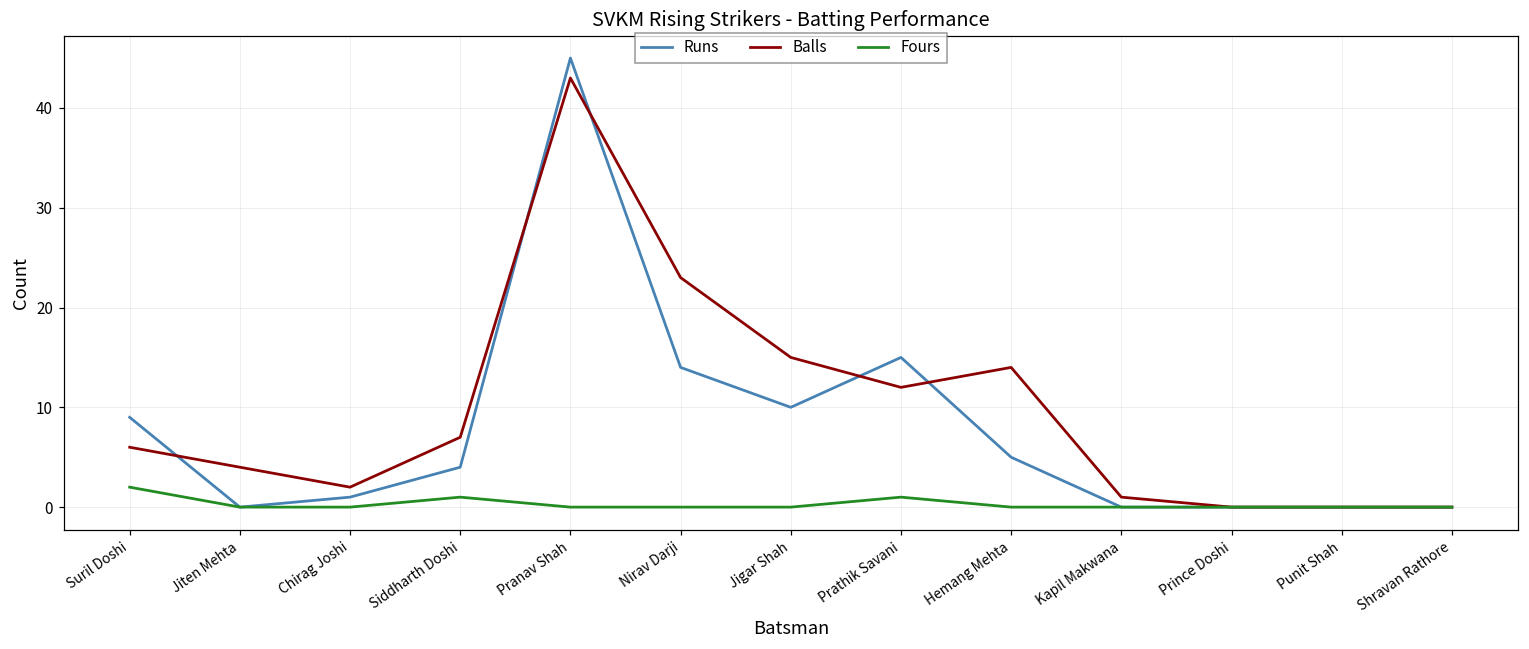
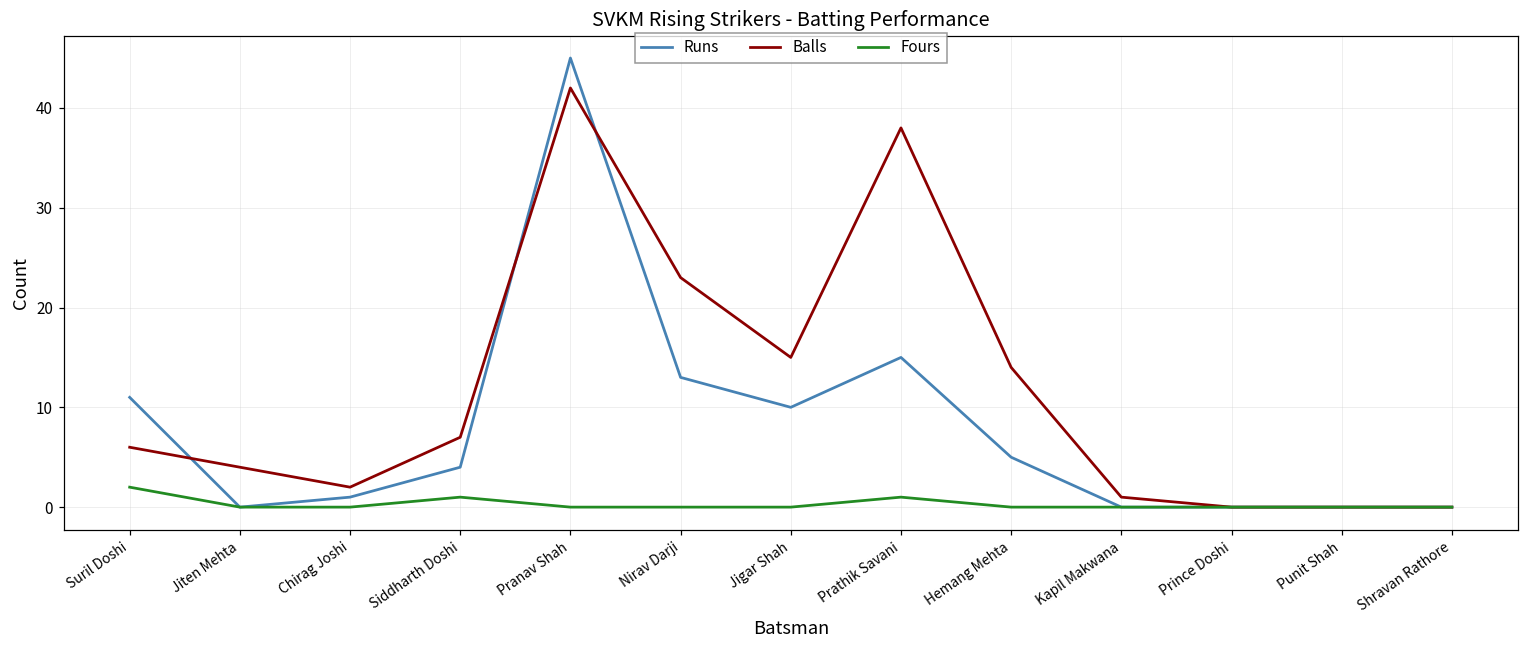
  {
    "Runs": {
-     "Suril Doshi": 9,
+     "Suril Doshi": 11,
      "Chirag Joshi": 1,
      "Siddharth Doshi": 4,
      "Pranav Shah": 45,
-     "Nirav Darji": 14,
+     "Nirav Darji": 13,
      "Jigar Shah": 10,
      "Prathik Savani": 15,
      "Hemang Mehta": 5
    },
    "Balls": {
      "Suril Doshi": 6,
      "Jiten Mehta": 4,
      "Chirag Joshi": 2,
      "Siddharth Doshi": 7,
-     "Pranav Shah": 43,
+     "Pranav Shah": 42,
      "Nirav Darji": 23,
      "Jigar Shah": 15,
-     "Prathik Savani": 12,
+     "Prathik Savani": 38,
      "Hemang Mehta": 14,
      "Kapil Makwana": 1
    },
    "Fours": {
      "Suril Doshi": 2,
      "Chirag Joshi": 0,
      "Siddharth Doshi": 1,
      "Pranav Shah": 0,
      "Nirav Darji": 0,
      "Jigar Shah": 0,
      "Prathik Savani": 1,
      "Hemang Mehta": 0
    }
  }
